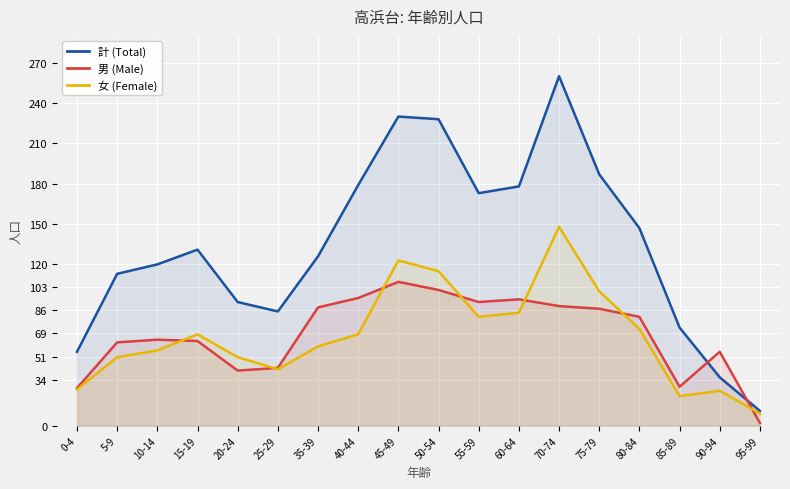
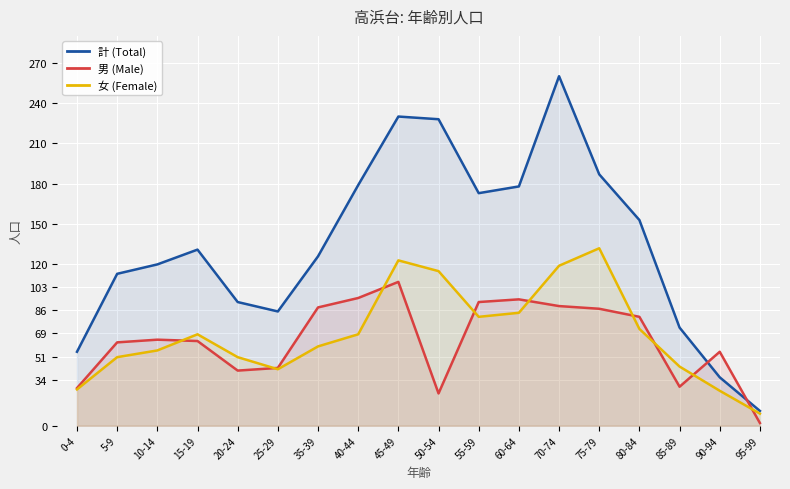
  {
    "計 (Total)": {
      "0-4": 55,
      "5-9": 113,
      "10-14": 120,
      "15-19": 131,
      "20-24": 92,
      "25-29": 85,
      "35-39": 126,
      "40-44": 179,
      "45-49": 230,
      "50-54": 228,
      "55-59": 173,
      "60-64": 178,
      "70-74": 260,
      "75-79": 187,
-     "80-84": 147,
+     "80-84": 153,
      "85-89": 73,
      "90-94": 36,
      "95-99": 11
    },
    "男 (Male)": {
      "5-9": 62,
      "10-14": 64,
      "15-19": 63,
      "20-24": 41,
      "35-39": 88,
      "40-44": 95,
      "45-49": 107,
-     "50-54": 101,
+     "50-54": 24,
      "55-59": 92,
      "60-64": 94,
      "70-74": 89,
      "75-79": 87,
      "80-84": 81,
      "85-89": 29,
      "90-94": 55,
      "95-99": 2
    },
    "女 (Female)": {
      "5-9": 51,
      "10-14": 56,
      "15-19": 68,
      "20-24": 51,
      "35-39": 59,
      "40-44": 68,
      "45-49": 123,
      "50-54": 115,
      "55-59": 81,
      "60-64": 84,
-     "70-74": 148,
-     "75-79": 100,
+     "70-74": 119,
+     "75-79": 132,
      "80-84": 72,
-     "85-89": 22,
+     "85-89": 44,
      "90-94": 26,
      "95-99": 9
    }
  }
